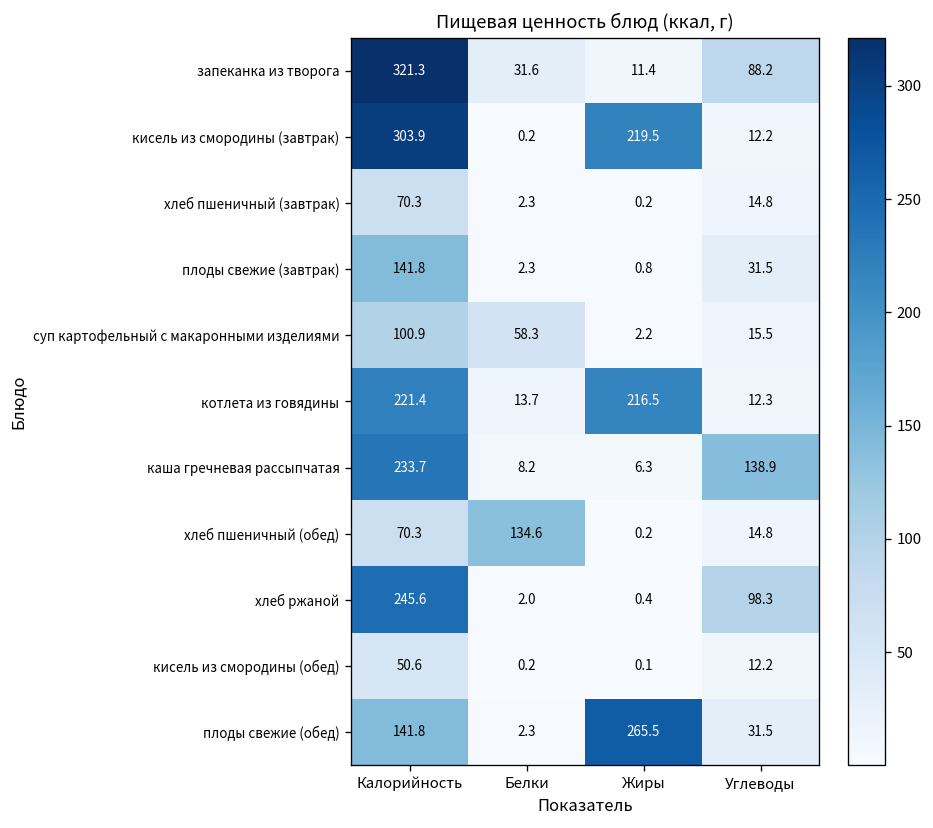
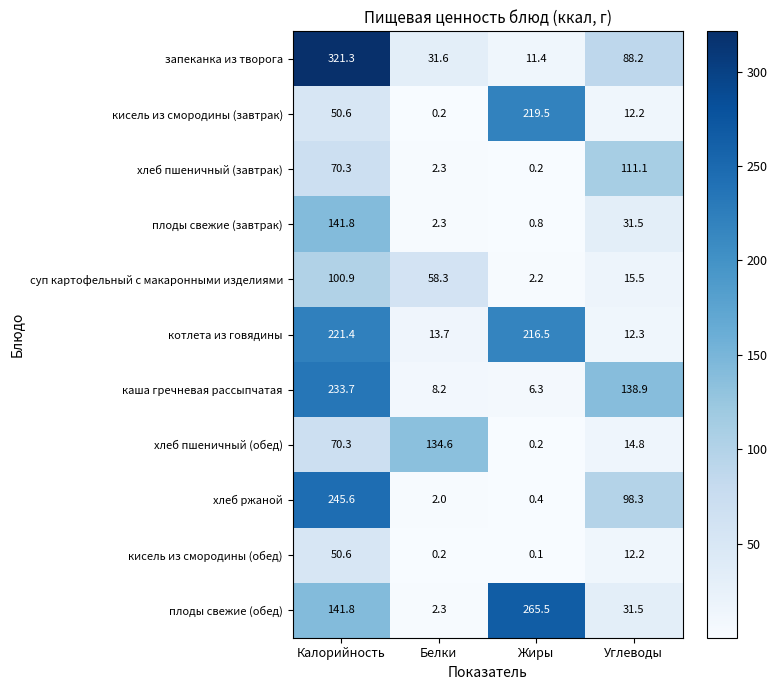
  {
    "запеканка из творога": {
      "Калорийность": 321.3,
      "Белки": 31.6,
      "Жиры": 11.4,
      "Углеводы": 88.2
    },
    "кисель из смородины (завтрак)": {
-     "Калорийность": 303.9,
+     "Калорийность": 50.6,
      "Белки": 0.2,
      "Жиры": 219.5,
      "Углеводы": 12.2
    },
    "хлеб пшеничный (завтрак)": {
      "Калорийность": 70.3,
      "Белки": 2.3,
      "Жиры": 0.2,
-     "Углеводы": 14.8
+     "Углеводы": 111.1
    },
    "плоды свежие (завтрак)": {
      "Калорийность": 141.8,
      "Белки": 2.3,
      "Жиры": 0.8,
      "Углеводы": 31.5
    },
    "суп картофельный с макаронными изделиями": {
      "Калорийность": 100.9,
      "Белки": 58.3,
      "Жиры": 2.2,
      "Углеводы": 15.5
    },
    "котлета из говядины": {
      "Калорийность": 221.4,
      "Белки": 13.7,
      "Жиры": 216.5,
      "Углеводы": 12.3
    },
    "каша гречневая рассыпчатая": {
      "Калорийность": 233.7,
      "Белки": 8.2,
      "Жиры": 6.3,
      "Углеводы": 138.9
    },
    "хлеб пшеничный (обед)": {
      "Калорийность": 70.3,
      "Белки": 134.6,
      "Жиры": 0.2,
      "Углеводы": 14.8
    },
    "хлеб ржаной": {
      "Калорийность": 245.6,
      "Белки": 2.0,
      "Жиры": 0.4,
      "Углеводы": 98.3
    },
    "кисель из смородины (обед)": {
      "Калорийность": 50.6,
      "Белки": 0.2,
      "Жиры": 0.1,
      "Углеводы": 12.2
    },
    "плоды свежие (обед)": {
      "Калорийность": 141.8,
      "Белки": 2.3,
      "Жиры": 265.5,
      "Углеводы": 31.5
    }
  }
